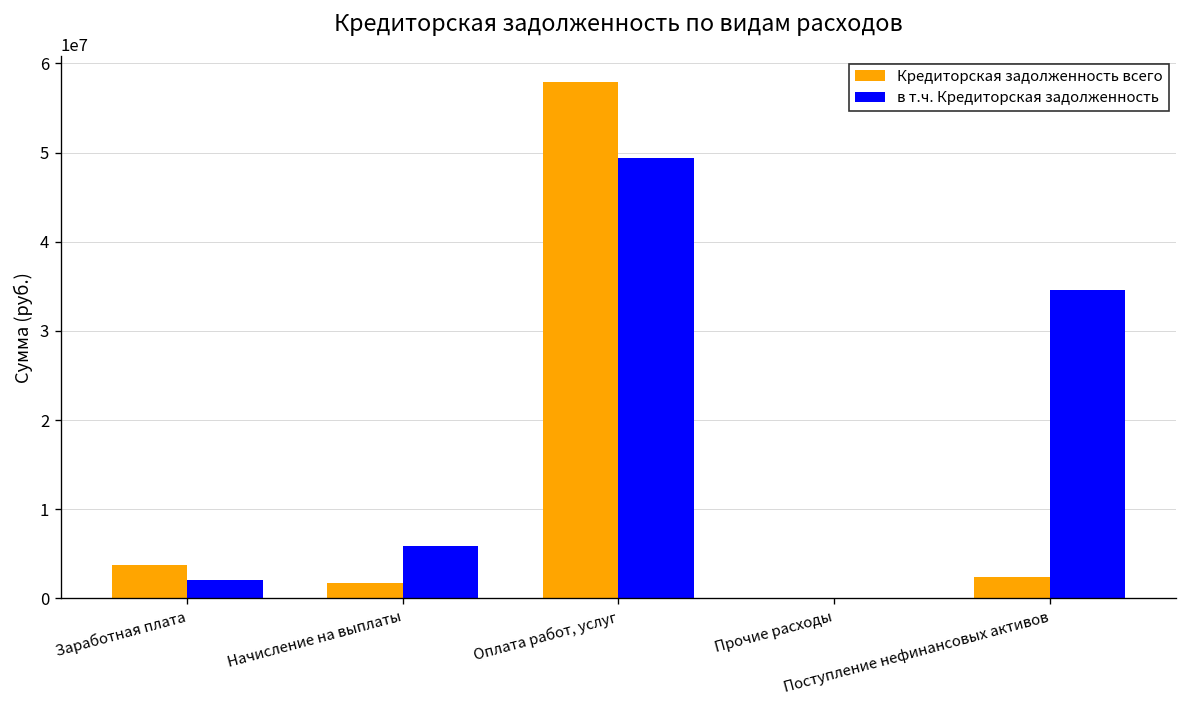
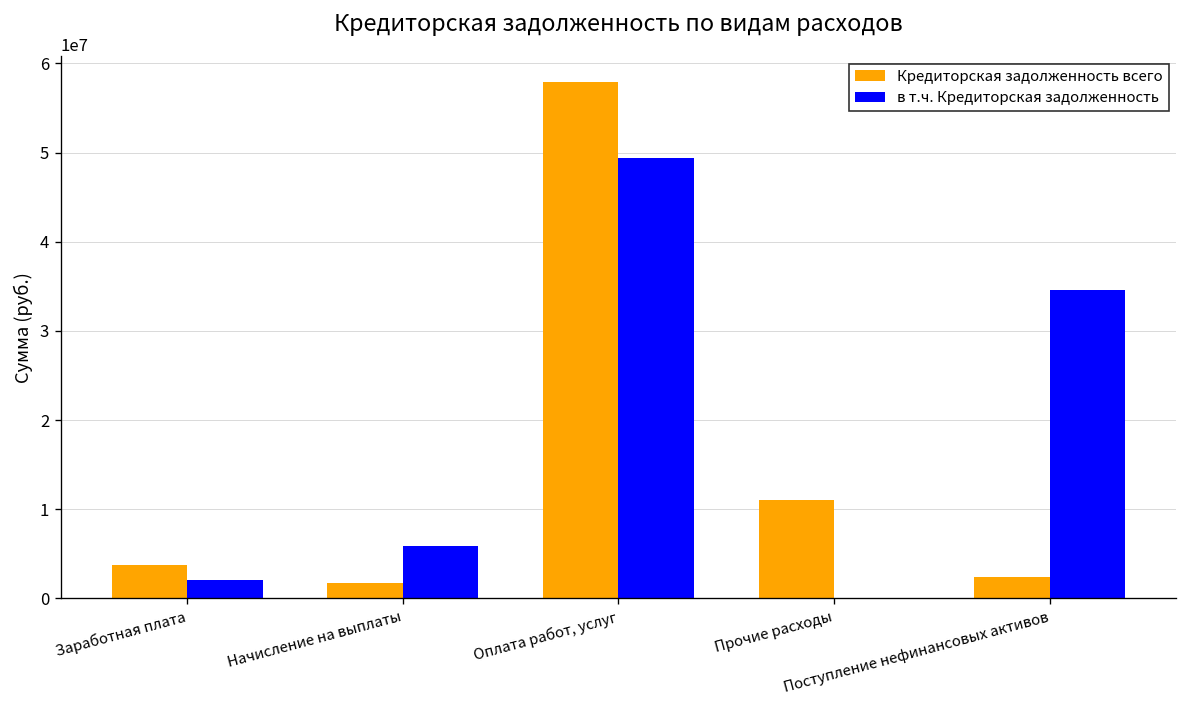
  {
    "Кредиторская задолженность всего": {
      "Заработная плата": 4000000,
      "Начисление на выплаты": 2000000,
      "Оплата работ, услуг": 58000000,
-     "Прочие расходы": 0,
+     "Прочие расходы": 11000000,
      "Поступление нефинансовых активов": 2000000
    },
    "в т.ч. Кредиторская задолженность": {
      "Заработная плата": 2000000,
      "Начисление на выплаты": 6000000,
      "Оплата работ, услуг": 49000000,
      "Прочие расходы": 0,
      "Поступление нефинансовых активов": 35000000
    }
  }
